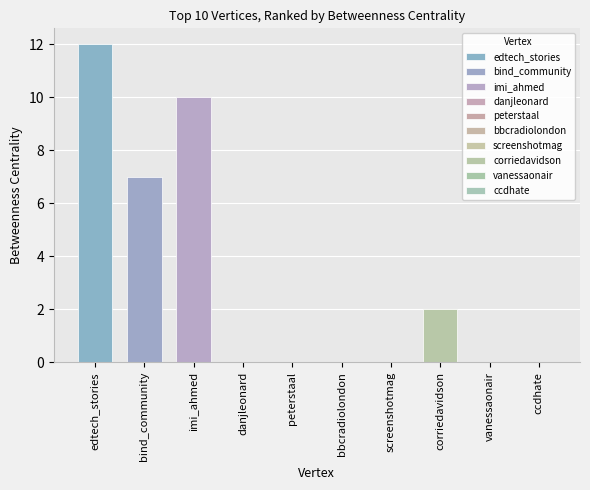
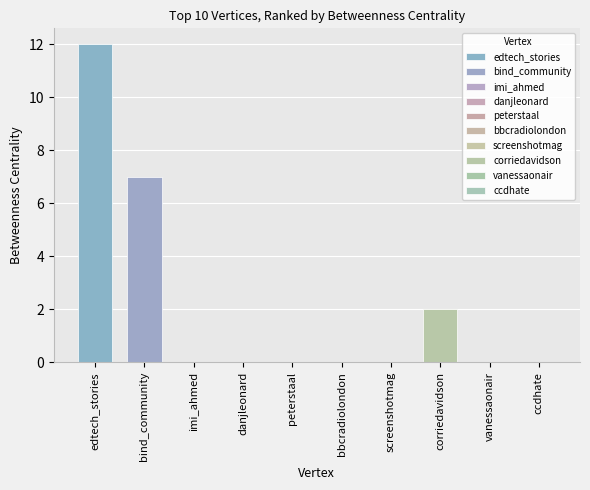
  {
    "edtech_stories": 12,
    "bind_community": 7,
-   "imi_ahmed": 10,
+   "imi_ahmed": 0,
    "danjleonard": 0,
    "peterstaal": 0,
    "bbcradiolondon": 0,
    "screenshotmag": 0,
    "corriedavidson": 2,
    "vanessaonair": 0,
    "ccdhate": 0
  }
